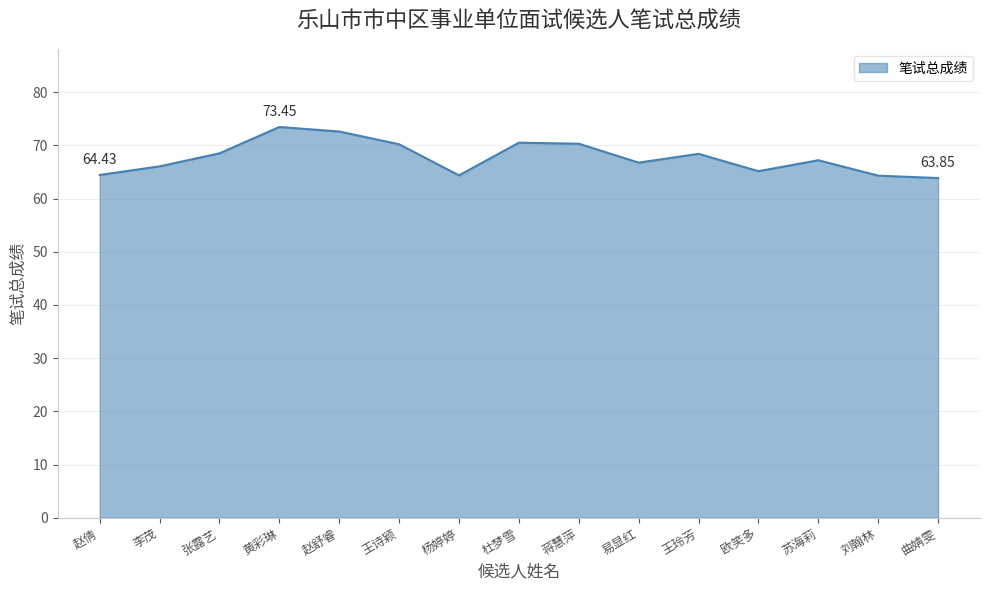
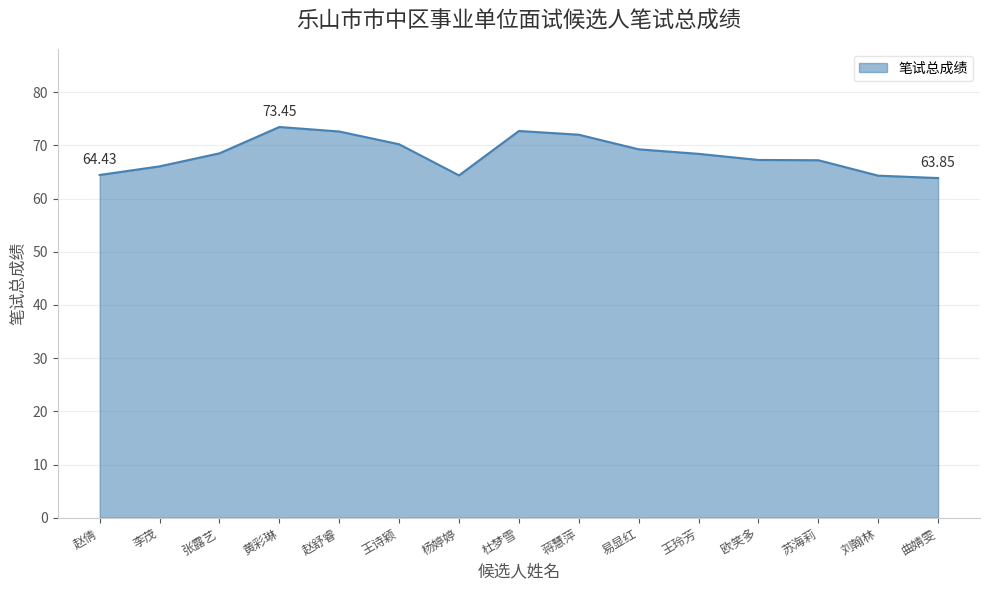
  {
    "李茂": 66,
    "张露艺": 69,
    "赵舒睿": 73,
    "王诗颖": 70,
    "杨婷婷": 64,
-   "杜梦雪": 71,
-   "蒋慧萍": 70,
-   "易显红": 67,
+   "杜梦雪": 73,
+   "蒋慧萍": 72,
+   "易显红": 69,
    "王玲芳": 68,
-   "欧笑多": 65,
+   "欧笑多": 67,
    "苏海莉": 67,
    "刘翰林": 64
  }
